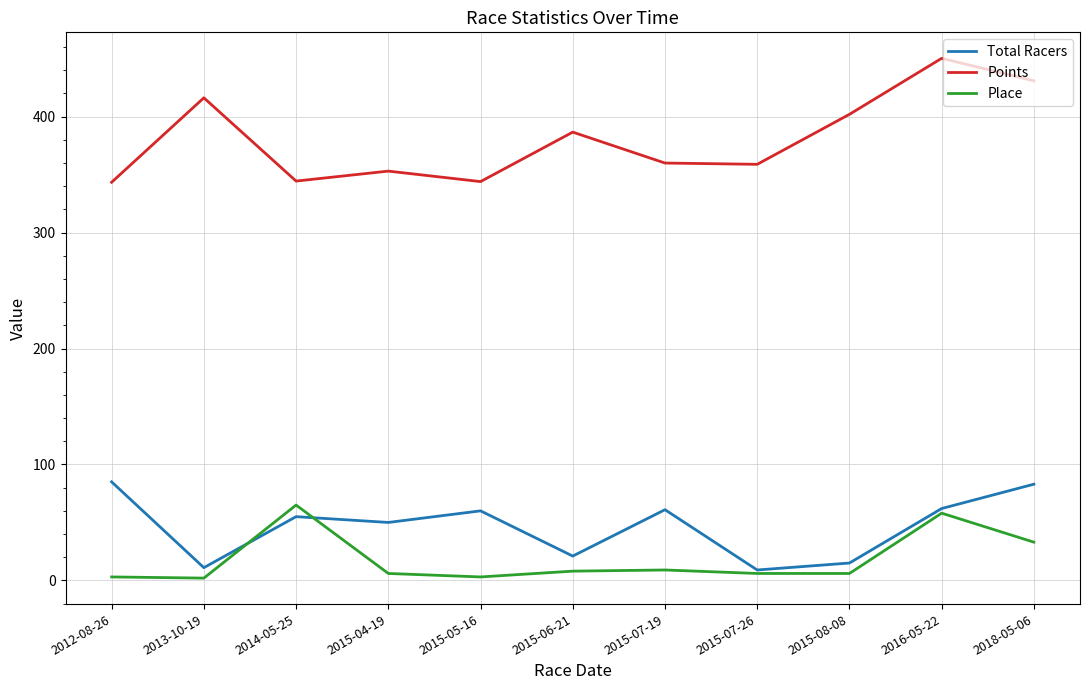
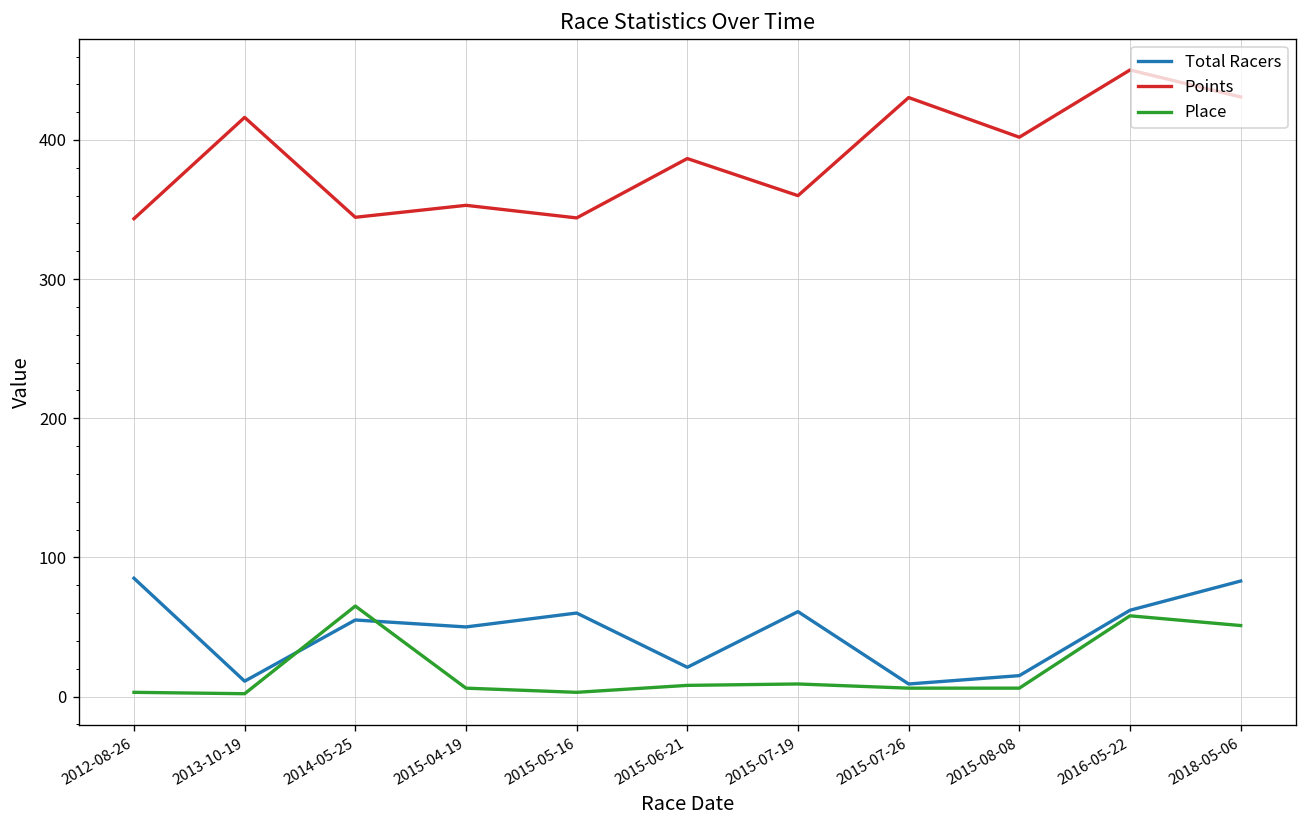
  {
    "Total Racers": {
      "2012-08-26": 85,
      "2013-10-19": 11,
      "2014-05-25": 55,
      "2015-04-19": 50,
      "2015-05-16": 60,
      "2015-06-21": 21,
      "2015-07-19": 61,
      "2015-07-26": 9,
      "2015-08-08": 15,
      "2016-05-22": 62,
      "2018-05-06": 83
    },
    "Points": {
      "2012-08-26": 343,
      "2013-10-19": 416,
      "2014-05-25": 344,
      "2015-04-19": 353,
      "2015-05-16": 344,
      "2015-06-21": 387,
      "2015-07-19": 360,
-     "2015-07-26": 359,
+     "2015-07-26": 431,
      "2015-08-08": 402,
      "2016-05-22": 450
    },
    "Place": {
      "2012-08-26": 3,
      "2013-10-19": 2,
      "2014-05-25": 65,
      "2015-04-19": 6,
      "2015-05-16": 3,
      "2015-06-21": 8,
      "2015-07-19": 9,
      "2015-07-26": 6,
      "2015-08-08": 6,
      "2016-05-22": 58,
-     "2018-05-06": 33
+     "2018-05-06": 51
    }
  }
